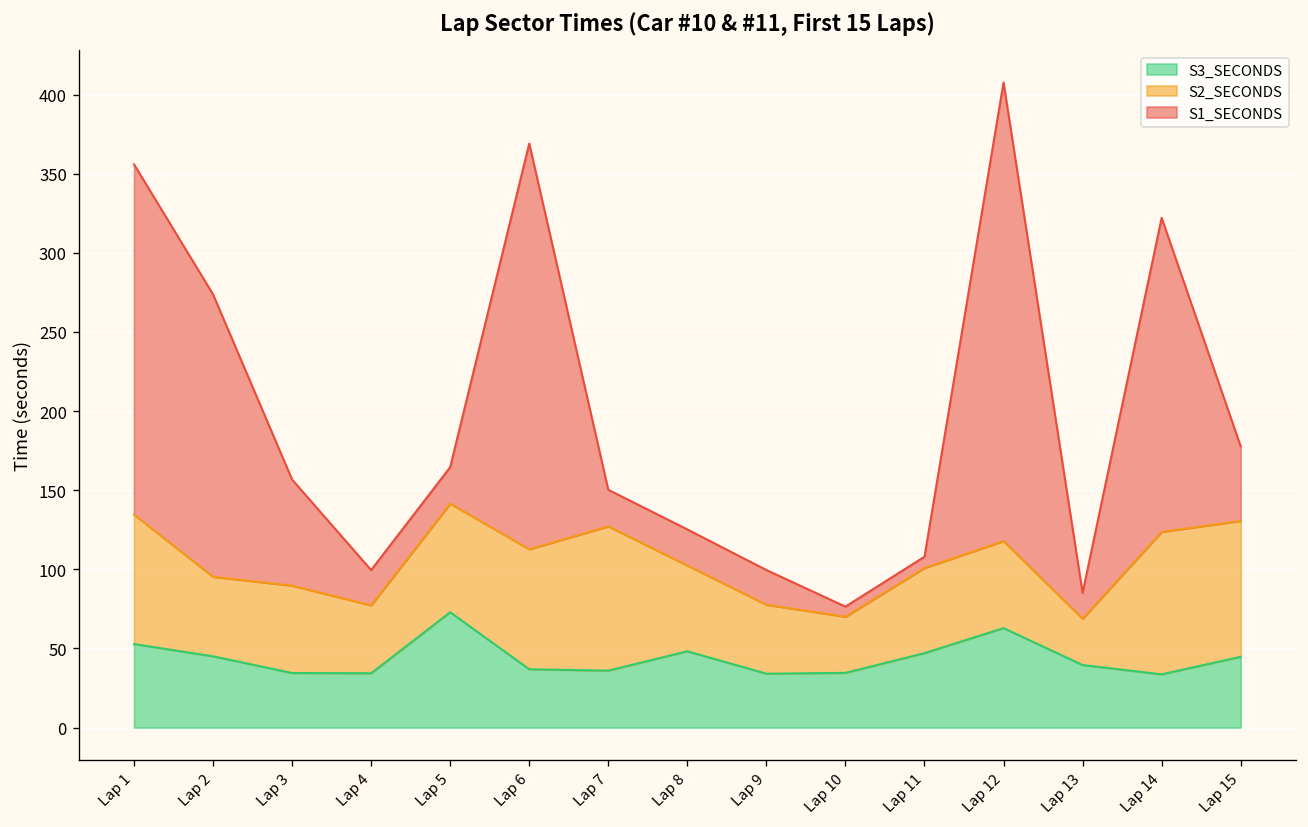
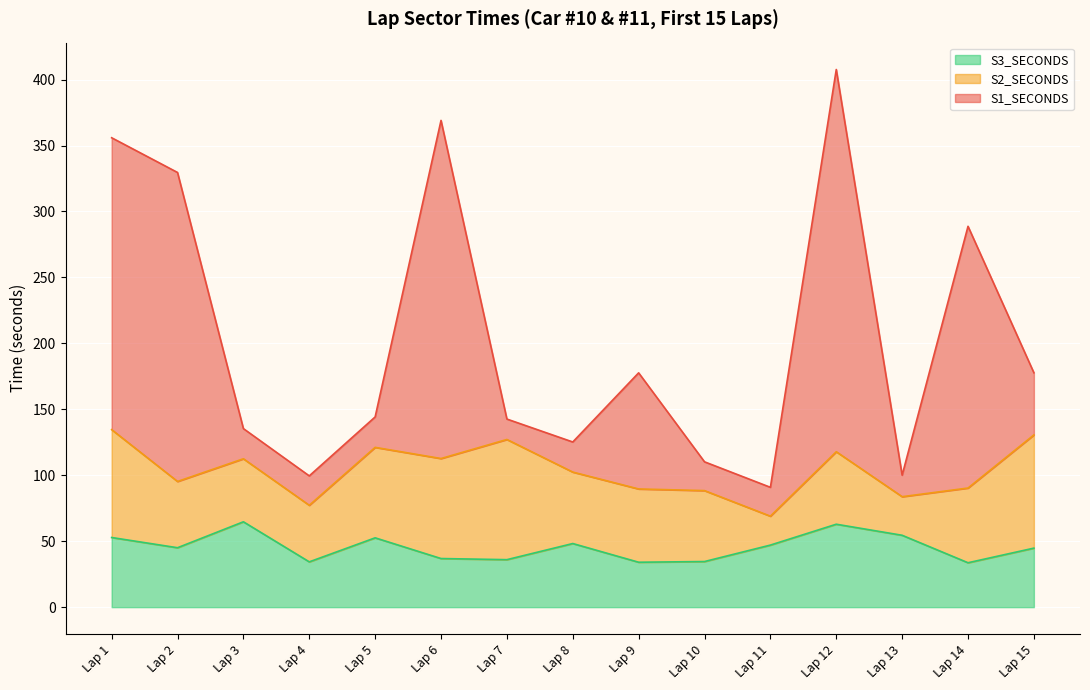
  {
    "S3_SECONDS": {
      "Lap 1": 53,
      "Lap 2": 45,
-     "Lap 3": 35,
+     "Lap 3": 65,
      "Lap 4": 34,
-     "Lap 5": 73,
+     "Lap 5": 53,
      "Lap 6": 37,
      "Lap 7": 36,
      "Lap 8": 48,
      "Lap 9": 34,
      "Lap 10": 35,
      "Lap 11": 47,
      "Lap 12": 63,
-     "Lap 13": 40,
+     "Lap 13": 54,
      "Lap 14": 34,
      "Lap 15": 45
    },
    "S2_SECONDS": {
      "Lap 1": 82,
      "Lap 2": 50,
-     "Lap 3": 55,
+     "Lap 3": 48,
      "Lap 4": 43,
      "Lap 5": 69,
      "Lap 6": 76,
      "Lap 7": 91,
      "Lap 8": 54,
-     "Lap 9": 44,
-     "Lap 10": 35,
-     "Lap 11": 54,
+     "Lap 9": 56,
+     "Lap 10": 54,
+     "Lap 11": 22,
      "Lap 12": 55,
      "Lap 13": 29,
-     "Lap 14": 90,
+     "Lap 14": 57,
      "Lap 15": 86
    },
    "S1_SECONDS": {
      "Lap 1": 221,
-     "Lap 2": 178,
-     "Lap 3": 67,
+     "Lap 2": 234,
+     "Lap 3": 23,
      "Lap 4": 22,
      "Lap 5": 23,
      "Lap 6": 256,
-     "Lap 7": 23,
+     "Lap 7": 15,
      "Lap 8": 23,
-     "Lap 9": 22,
-     "Lap 10": 6,
-     "Lap 11": 7,
+     "Lap 9": 88,
+     "Lap 10": 22,
+     "Lap 11": 22,
      "Lap 12": 290,
      "Lap 13": 16,
      "Lap 14": 198,
      "Lap 15": 47
    }
  }
